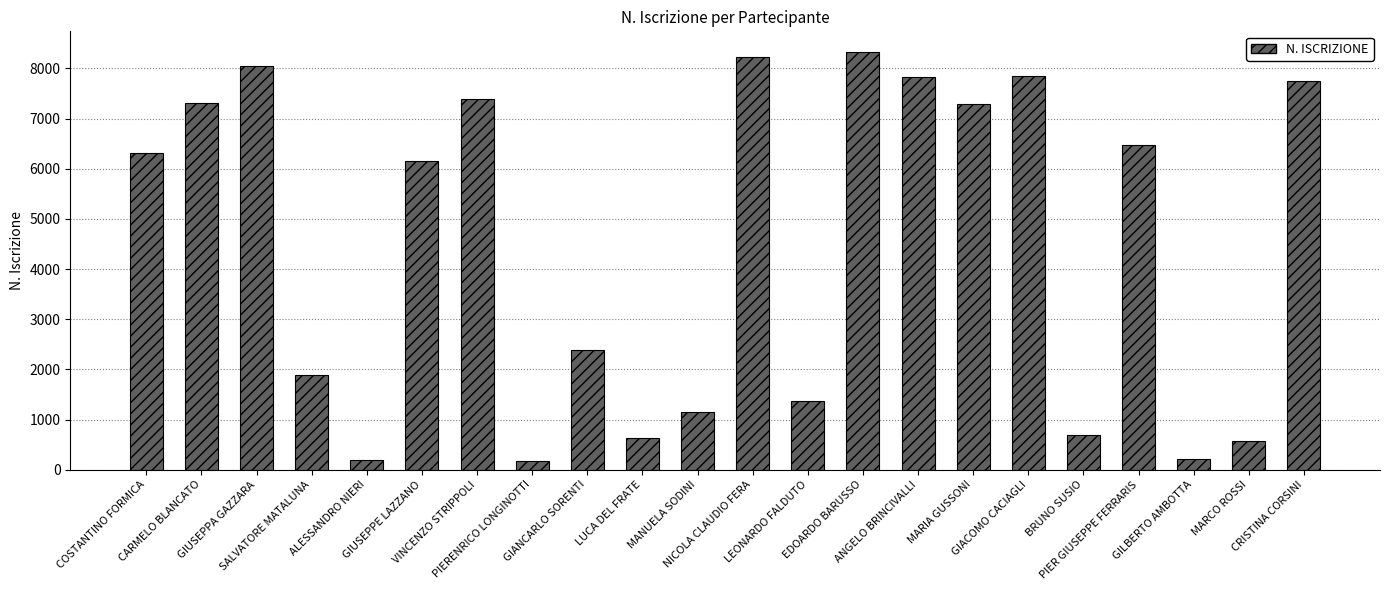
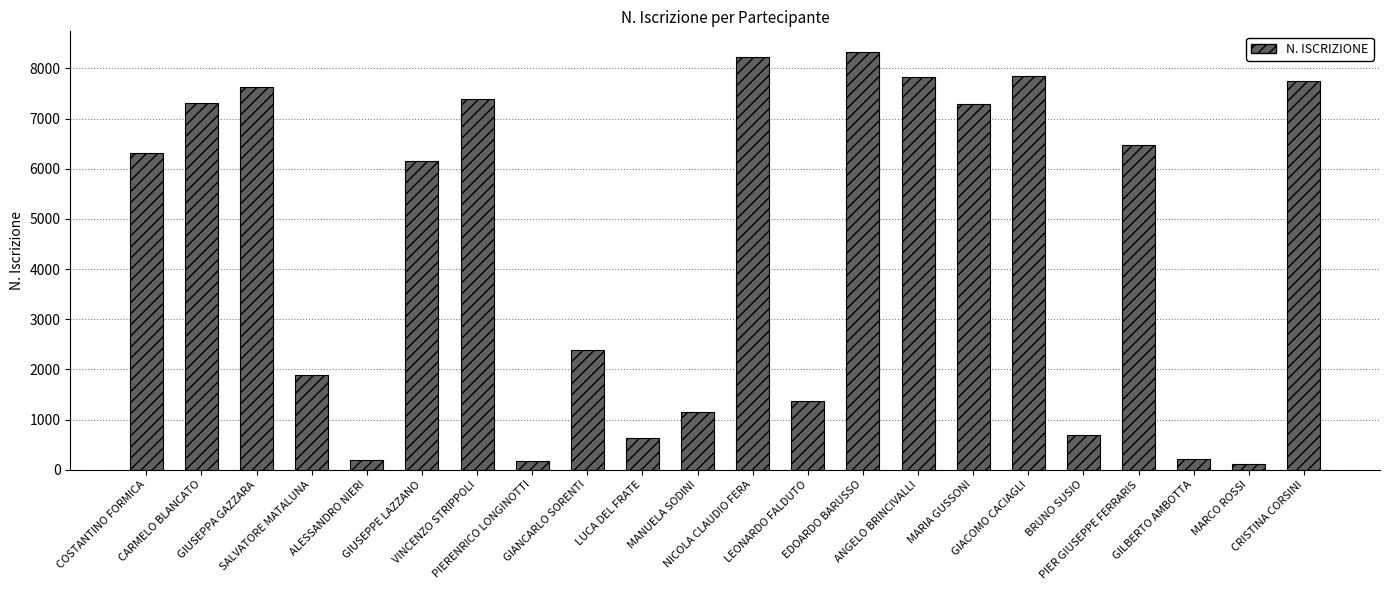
  {
    "COSTANTINO FORMICA": 6300,
    "CARMELO BLANCATO": 7300,
-   "GIUSEPPA GAZZARA": 8000,
+   "GIUSEPPA GAZZARA": 7600,
    "SALVATORE MATALUNA": 1900,
    "ALESSANDRO NIERI": 200,
    "GIUSEPPE LAZZANO": 6200,
    "VINCENZO STRIPPOLI": 7400,
    "PIERENRICO LONGINOTTI": 200,
    "GIANCARLO SORENTI": 2400,
    "LUCA DEL FRATE": 600,
    "MANUELA SODINI": 1100,
    "NICOLA CLAUDIO FERA": 8200,
    "LEONARDO FALDUTO": 1400,
    "EDOARDO BARUSSO": 8300,
    "ANGELO BRINCIVALLI": 7800,
    "MARIA GUSSONI": 7300,
    "GIACOMO CACIAGLI": 7800,
    "BRUNO SUSIO": 700,
    "PIER GIUSEPPE FERRARIS": 6500,
    "GILBERTO AMBOTTA": 200,
-   "MARCO ROSSI": 600,
+   "MARCO ROSSI": 100,
    "CRISTINA CORSINI": 7700
  }
